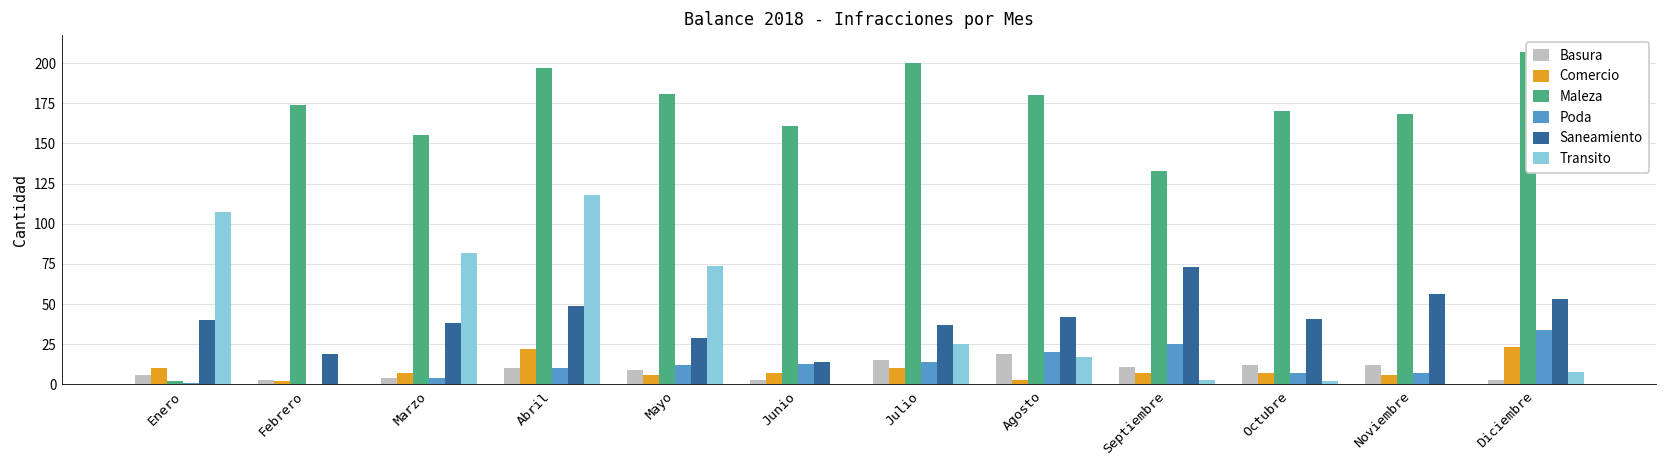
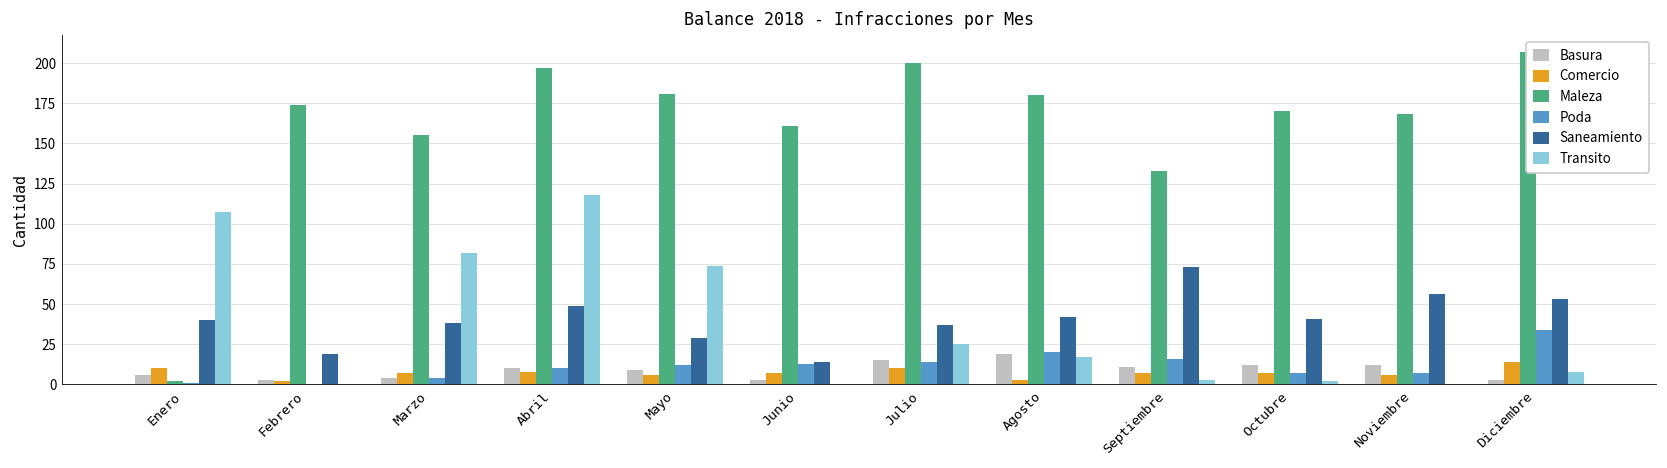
  {
    "Basura": {
      "Enero": 6,
      "Febrero": 3,
      "Marzo": 4,
      "Abril": 10,
      "Mayo": 9,
      "Junio": 3,
      "Julio": 15,
      "Agosto": 19,
      "Septiembre": 11,
      "Octubre": 12,
      "Noviembre": 12,
      "Diciembre": 3
    },
    "Comercio": {
      "Enero": 10,
      "Febrero": 2,
      "Marzo": 7,
-     "Abril": 22,
+     "Abril": 8,
      "Mayo": 6,
      "Junio": 7,
      "Julio": 10,
      "Agosto": 3,
      "Septiembre": 7,
      "Octubre": 7,
      "Noviembre": 6,
-     "Diciembre": 23
+     "Diciembre": 14
    },
    "Maleza": {
      "Enero": 2,
      "Febrero": 174,
      "Marzo": 155,
      "Abril": 197,
      "Mayo": 181,
      "Junio": 161,
      "Julio": 200,
      "Agosto": 180,
      "Septiembre": 133,
      "Octubre": 170,
      "Noviembre": 168
    },
    "Poda": {
      "Febrero": 0,
      "Marzo": 4,
      "Abril": 10,
      "Mayo": 12,
      "Junio": 13,
      "Julio": 14,
      "Agosto": 20,
-     "Septiembre": 25,
+     "Septiembre": 16,
      "Octubre": 7,
      "Noviembre": 7,
      "Diciembre": 34
    },
    "Saneamiento": {
      "Enero": 40,
      "Febrero": 19,
      "Marzo": 38,
      "Abril": 49,
      "Mayo": 29,
      "Junio": 14,
      "Julio": 37,
      "Agosto": 42,
      "Septiembre": 73,
      "Octubre": 41,
      "Noviembre": 56,
      "Diciembre": 53
    },
    "Transito": {
      "Enero": 107,
      "Febrero": 0,
      "Marzo": 82,
      "Abril": 118,
      "Mayo": 74,
      "Junio": 0,
      "Julio": 25,
      "Agosto": 17,
      "Septiembre": 3,
      "Octubre": 2,
      "Noviembre": 0,
      "Diciembre": 8
    }
  }
